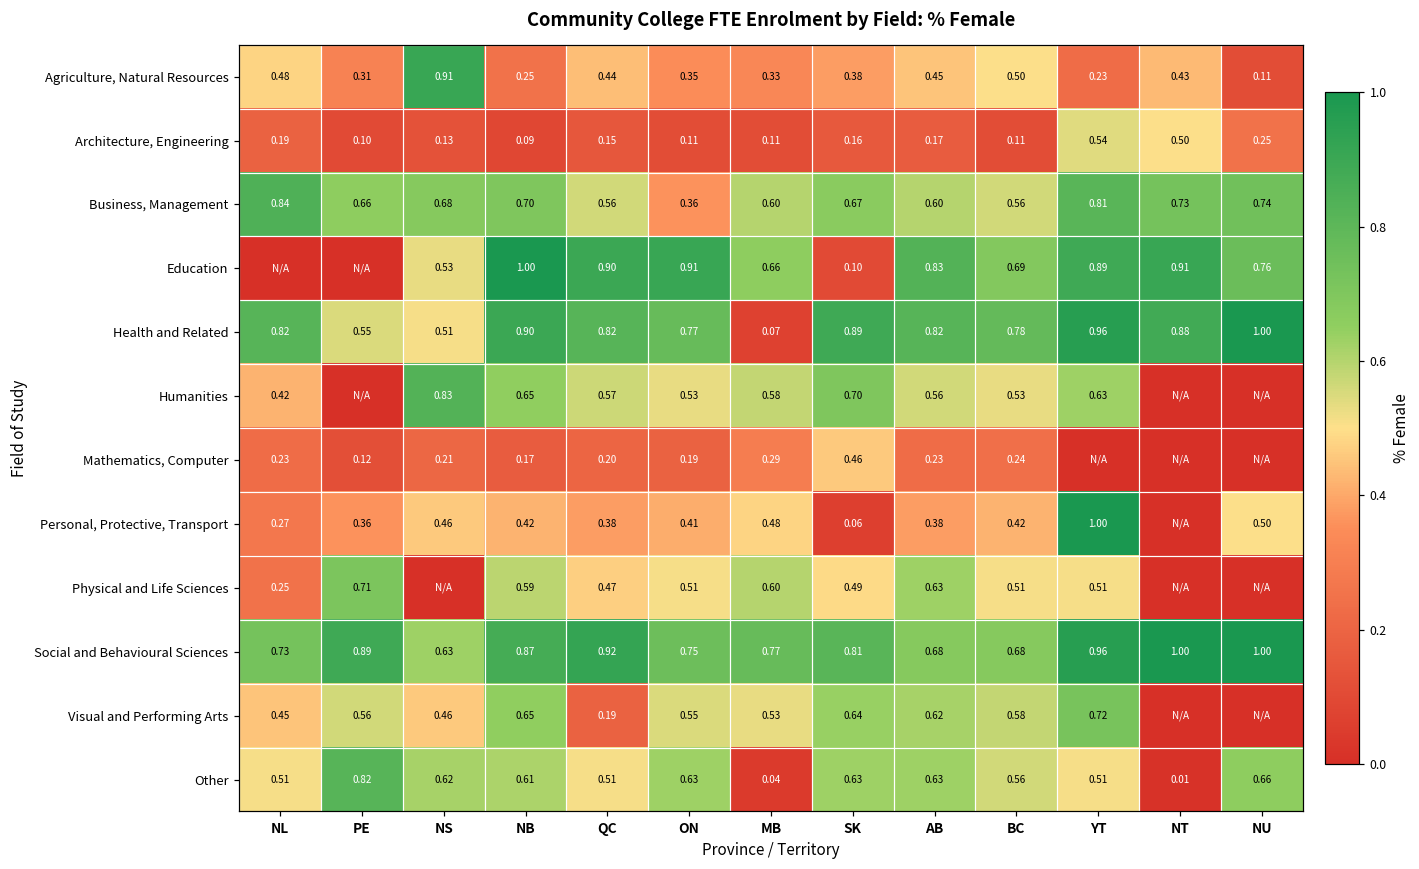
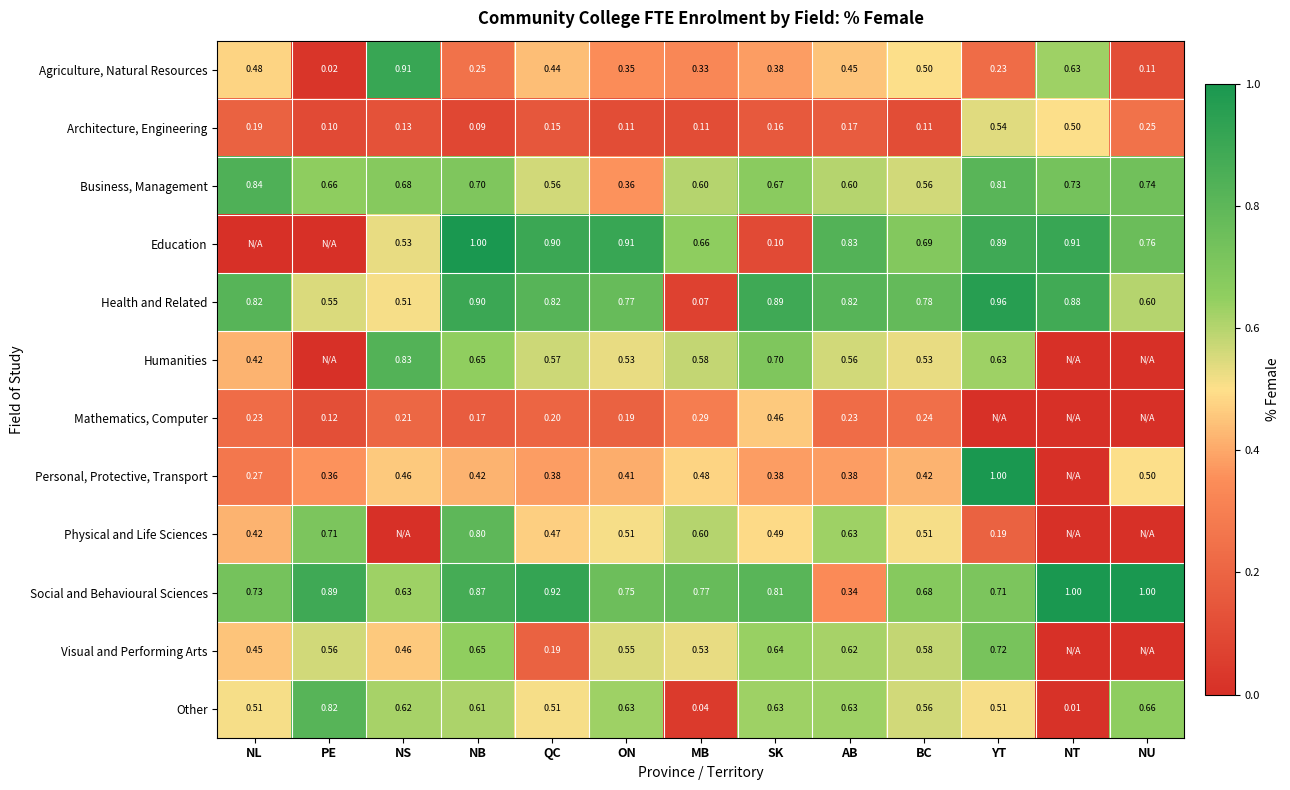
  {
    "Agriculture, Natural Resources": {
      "NL": 0.48,
-     "PE": 0.31,
+     "PE": 0.02,
      "NS": 0.91,
      "NB": 0.25,
      "QC": 0.44,
      "ON": 0.35,
      "MB": 0.33,
      "SK": 0.38,
      "AB": 0.45,
      "BC": 0.50,
      "YT": 0.23,
-     "NT": 0.43,
+     "NT": 0.63,
      "NU": 0.11
    },
    "Architecture, Engineering": {
      "NL": 0.19,
      "PE": 0.10,
      "NS": 0.13,
      "NB": 0.09,
      "QC": 0.15,
      "ON": 0.11,
      "MB": 0.11,
      "SK": 0.16,
      "AB": 0.17,
      "BC": 0.11,
      "YT": 0.54,
      "NT": 0.50,
      "NU": 0.25
    },
    "Business, Management": {
      "NL": 0.84,
      "PE": 0.66,
      "NS": 0.68,
      "NB": 0.70,
      "QC": 0.56,
      "ON": 0.36,
      "MB": 0.60,
      "SK": 0.67,
      "AB": 0.60,
      "BC": 0.56,
      "YT": 0.81,
      "NT": 0.73,
      "NU": 0.74
    },
    "Education": {
      "NS": 0.53,
      "NB": 1.00,
      "QC": 0.90,
      "ON": 0.91,
      "MB": 0.66,
      "SK": 0.10,
      "AB": 0.83,
      "BC": 0.69,
      "YT": 0.89,
      "NT": 0.91,
      "NU": 0.76
    },
    "Health and Related": {
      "NL": 0.82,
      "PE": 0.55,
      "NS": 0.51,
      "NB": 0.90,
      "QC": 0.82,
      "ON": 0.77,
      "MB": 0.07,
      "SK": 0.89,
      "AB": 0.82,
      "BC": 0.78,
      "YT": 0.96,
      "NT": 0.88,
-     "NU": 1.00
+     "NU": 0.60
    },
    "Humanities": {
      "NL": 0.42,
      "NS": 0.83,
      "NB": 0.65,
      "QC": 0.57,
      "ON": 0.53,
      "MB": 0.58,
      "SK": 0.70,
      "AB": 0.56,
      "BC": 0.53,
      "YT": 0.63
    },
    "Mathematics, Computer": {
      "NL": 0.23,
      "PE": 0.12,
      "NS": 0.21,
      "NB": 0.17,
      "QC": 0.20,
      "ON": 0.19,
      "MB": 0.29,
      "SK": 0.46,
      "AB": 0.23,
      "BC": 0.24
    },
    "Personal, Protective, Transport": {
      "NL": 0.27,
      "PE": 0.36,
      "NS": 0.46,
      "NB": 0.42,
      "QC": 0.38,
      "ON": 0.41,
      "MB": 0.48,
-     "SK": 0.06,
+     "SK": 0.38,
      "AB": 0.38,
      "BC": 0.42,
      "YT": 1.00,
      "NU": 0.50
    },
    "Physical and Life Sciences": {
-     "NL": 0.25,
+     "NL": 0.42,
      "PE": 0.71,
-     "NB": 0.59,
+     "NB": 0.80,
      "QC": 0.47,
      "ON": 0.51,
      "MB": 0.60,
      "SK": 0.49,
      "AB": 0.63,
      "BC": 0.51,
-     "YT": 0.51
+     "YT": 0.19
    },
    "Social and Behavioural Sciences": {
      "NL": 0.73,
      "PE": 0.89,
      "NS": 0.63,
      "NB": 0.87,
      "QC": 0.92,
      "ON": 0.75,
      "MB": 0.77,
      "SK": 0.81,
-     "AB": 0.68,
+     "AB": 0.34,
      "BC": 0.68,
-     "YT": 0.96,
+     "YT": 0.71,
      "NT": 1.00,
      "NU": 1.00
    },
    "Visual and Performing Arts": {
      "NL": 0.45,
      "PE": 0.56,
      "NS": 0.46,
      "NB": 0.65,
      "QC": 0.19,
      "ON": 0.55,
      "MB": 0.53,
      "SK": 0.64,
      "AB": 0.62,
      "BC": 0.58,
      "YT": 0.72
    },
    "Other": {
      "NL": 0.51,
      "PE": 0.82,
      "NS": 0.62,
      "NB": 0.61,
      "QC": 0.51,
      "ON": 0.63,
      "MB": 0.04,
      "SK": 0.63,
      "AB": 0.63,
      "BC": 0.56,
      "YT": 0.51,
      "NT": 0.01,
      "NU": 0.66
    }
  }
